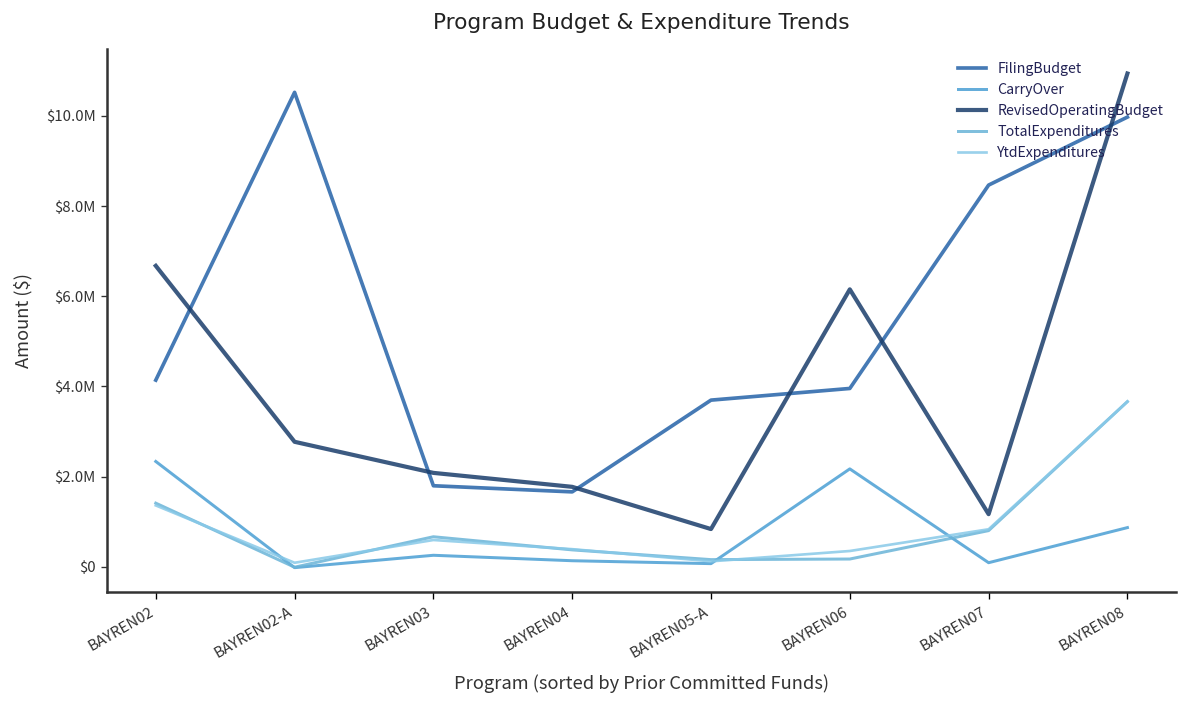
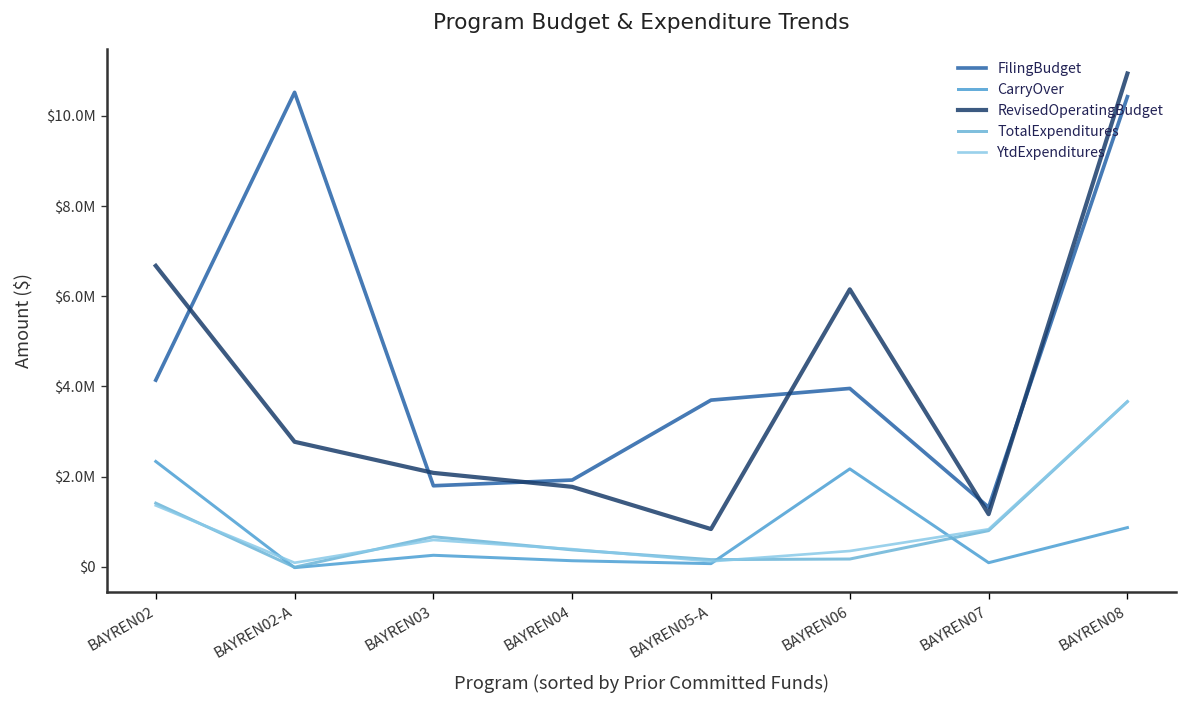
  {
    "FilingBudget": {
      "BAYREN02": "$4100000",
      "BAYREN02-A": "$10500000",
      "BAYREN03": "$1800000",
-     "BAYREN04": "$1700000",
+     "BAYREN04": "$1900000",
      "BAYREN05-A": "$3700000",
      "BAYREN06": "$4000000",
-     "BAYREN07": "$8500000",
-     "BAYREN08": "$10000000"
+     "BAYREN07": "$1300000",
+     "BAYREN08": "$10400000"
    },
    "RevisedOperatingBudget": {
      "BAYREN02": "$6700000",
      "BAYREN02-A": "$2800000",
      "BAYREN03": "$2100000",
      "BAYREN04": "$1800000",
      "BAYREN05-A": "$800000",
      "BAYREN06": "$6200000",
      "BAYREN07": "$1200000",
      "BAYREN08": "$10900000"
    }
  }
